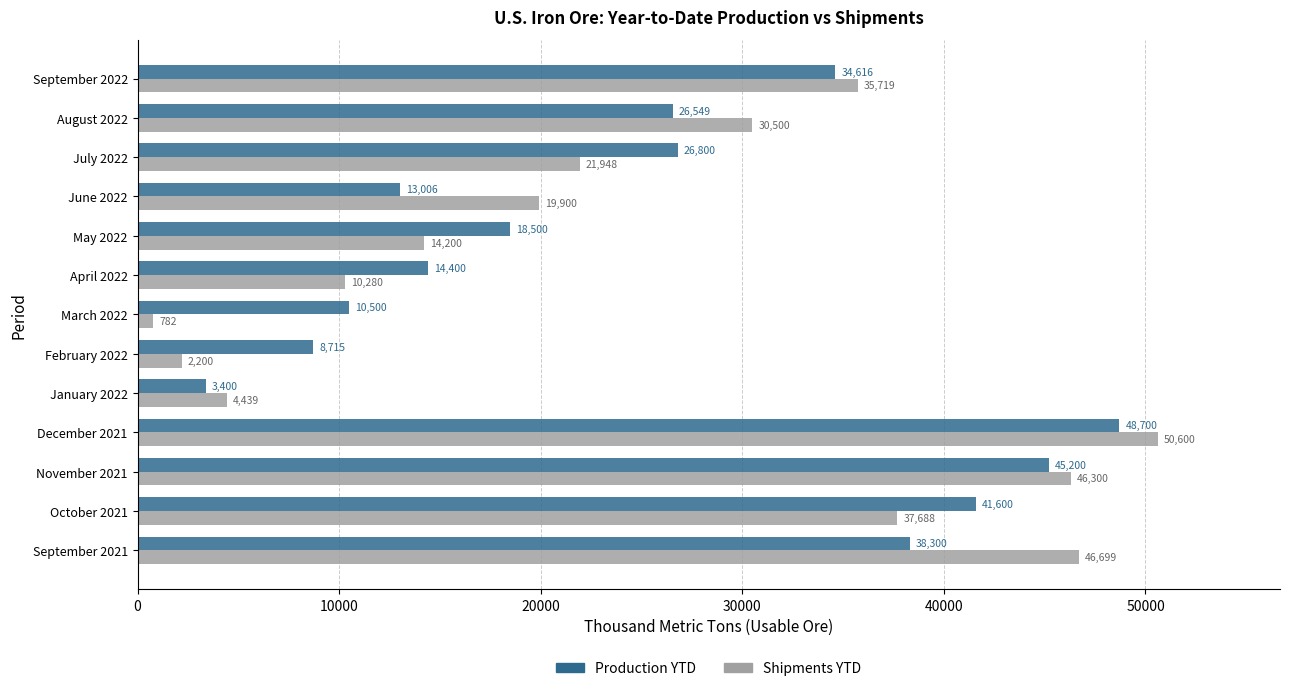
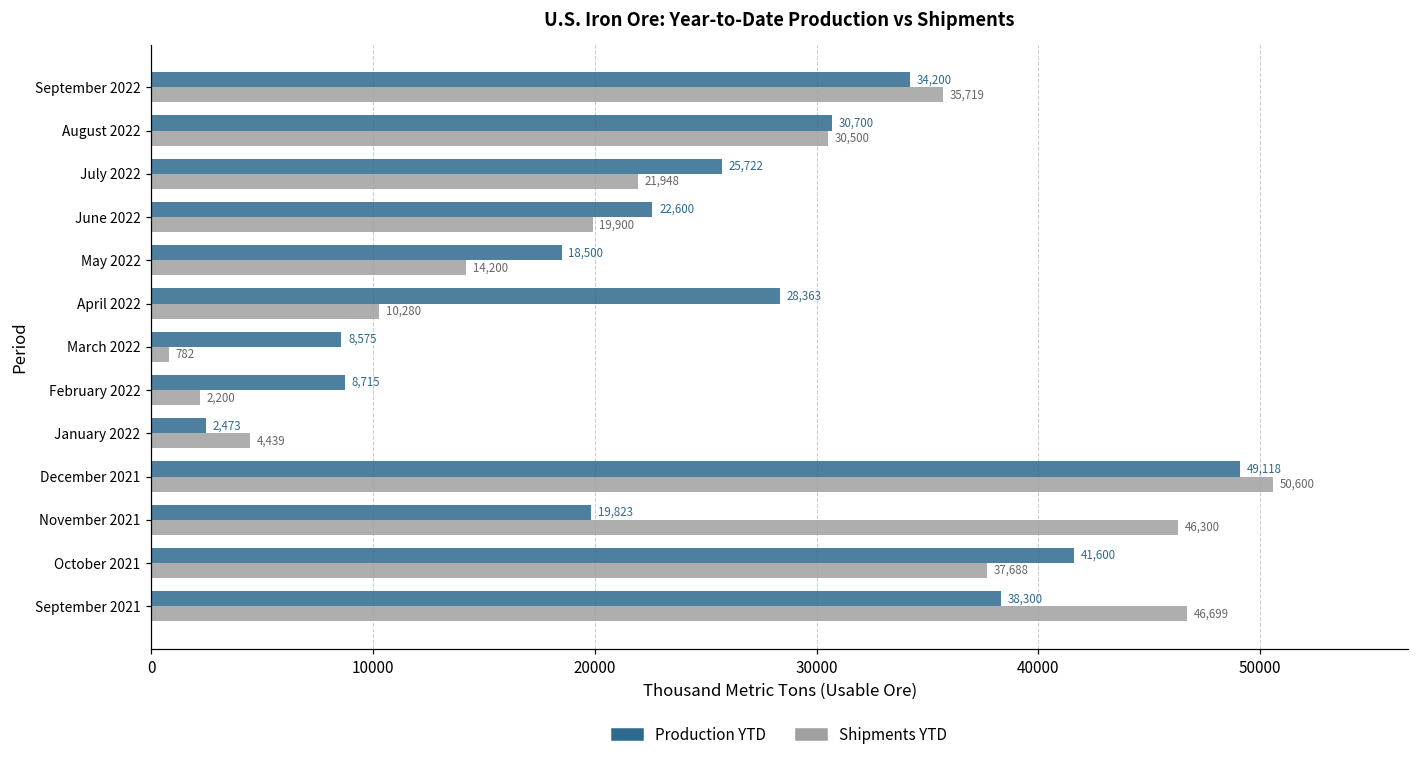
  {
    "Production YTD": {
-     "September 2022": "34,616",
-     "August 2022": "26,549",
-     "July 2022": "26,800",
-     "June 2022": "13,006",
+     "September 2022": "34,200",
+     "August 2022": "30,700",
+     "July 2022": "25,722",
+     "June 2022": "22,600",
      "May 2022": "18,500",
-     "April 2022": "14,400",
-     "March 2022": "10,500",
+     "April 2022": "28,363",
+     "March 2022": "8,575",
      "February 2022": "8,715",
-     "January 2022": "3,400",
-     "December 2021": "48,700",
-     "November 2021": "45,200",
+     "January 2022": "2,473",
+     "December 2021": "49,118",
+     "November 2021": "19,823",
      "October 2021": "41,600",
      "September 2021": "38,300"
    },
    "Shipments YTD": {
      "September 2022": "35,719",
      "August 2022": "30,500",
      "July 2022": "21,948",
      "June 2022": "19,900",
      "May 2022": "14,200",
      "April 2022": "10,280",
      "March 2022": "782",
      "February 2022": "2,200",
      "January 2022": "4,439",
      "December 2021": "50,600",
      "November 2021": "46,300",
      "October 2021": "37,688",
      "September 2021": "46,699"
    }
  }
